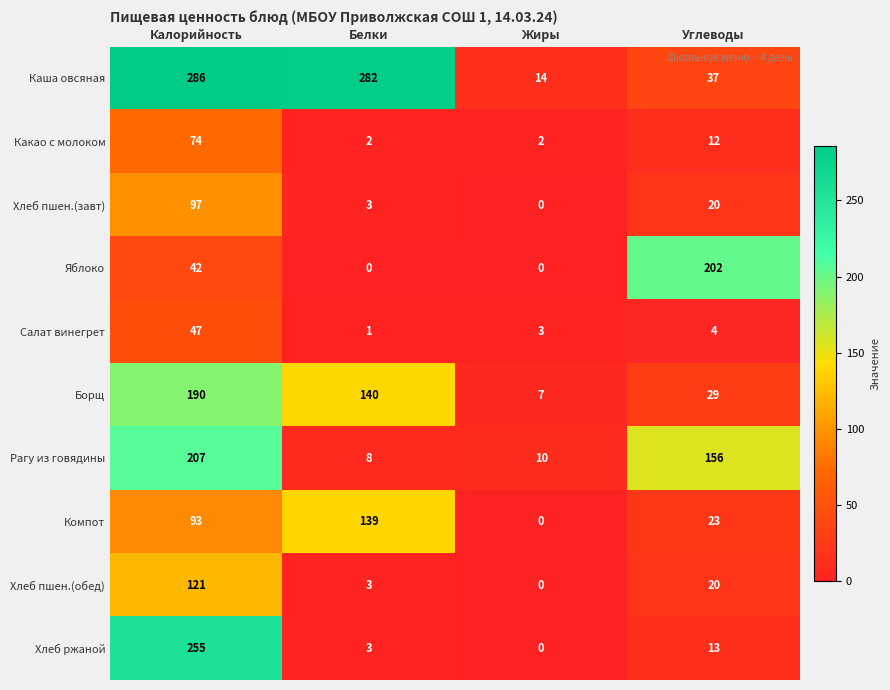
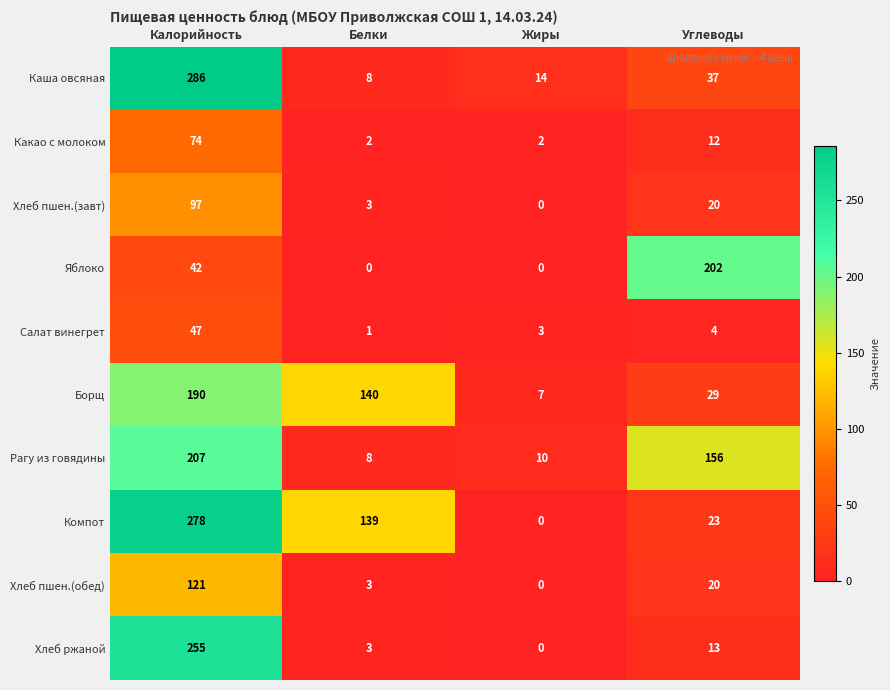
  {
    "Каша овсяная": {
      "Калорийность": 286,
-     "Белки": 282,
+     "Белки": 8,
      "Жиры": 14
    },
    "Какао с молоком": {
      "Калорийность": 74,
      "Белки": 2,
      "Жиры": 2,
      "Углеводы": 12
    },
    "Хлеб пшен.(завт)": {
      "Калорийность": 97,
      "Белки": 3,
      "Жиры": 0,
      "Углеводы": 20
    },
    "Яблоко": {
      "Калорийность": 42,
      "Белки": 0,
      "Жиры": 0,
      "Углеводы": 202
    },
    "Салат винегрет": {
      "Калорийность": 47,
      "Белки": 1,
      "Жиры": 3,
      "Углеводы": 4
    },
    "Борщ": {
      "Калорийность": 190,
      "Белки": 140,
      "Жиры": 7,
      "Углеводы": 29
    },
    "Рагу из говядины": {
      "Калорийность": 207,
      "Белки": 8,
      "Жиры": 10,
      "Углеводы": 156
    },
    "Компот": {
-     "Калорийность": 93,
+     "Калорийность": 278,
      "Белки": 139,
      "Жиры": 0,
      "Углеводы": 23
    },
    "Хлеб пшен.(обед)": {
      "Калорийность": 121,
      "Белки": 3,
      "Жиры": 0,
      "Углеводы": 20
    },
    "Хлеб ржаной": {
      "Калорийность": 255,
      "Белки": 3,
      "Жиры": 0,
      "Углеводы": 13
    }
  }
